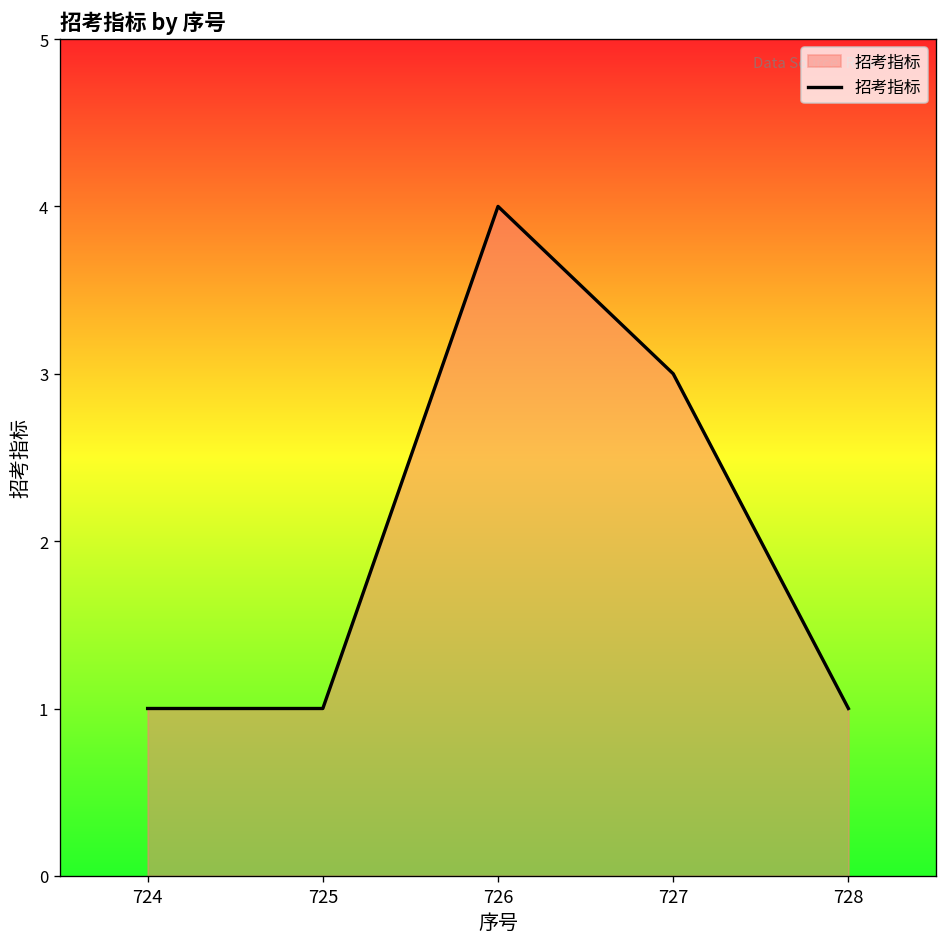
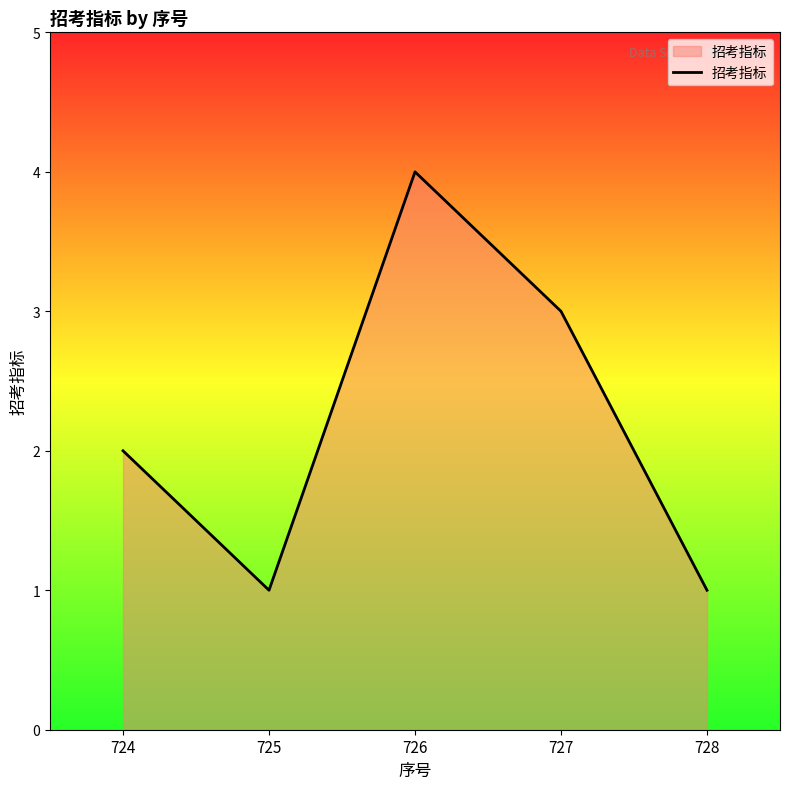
  {
-   "724": 1,
+   "724": 2,
    "725": 1,
    "726": 4,
    "727": 3,
    "728": 1
  }
